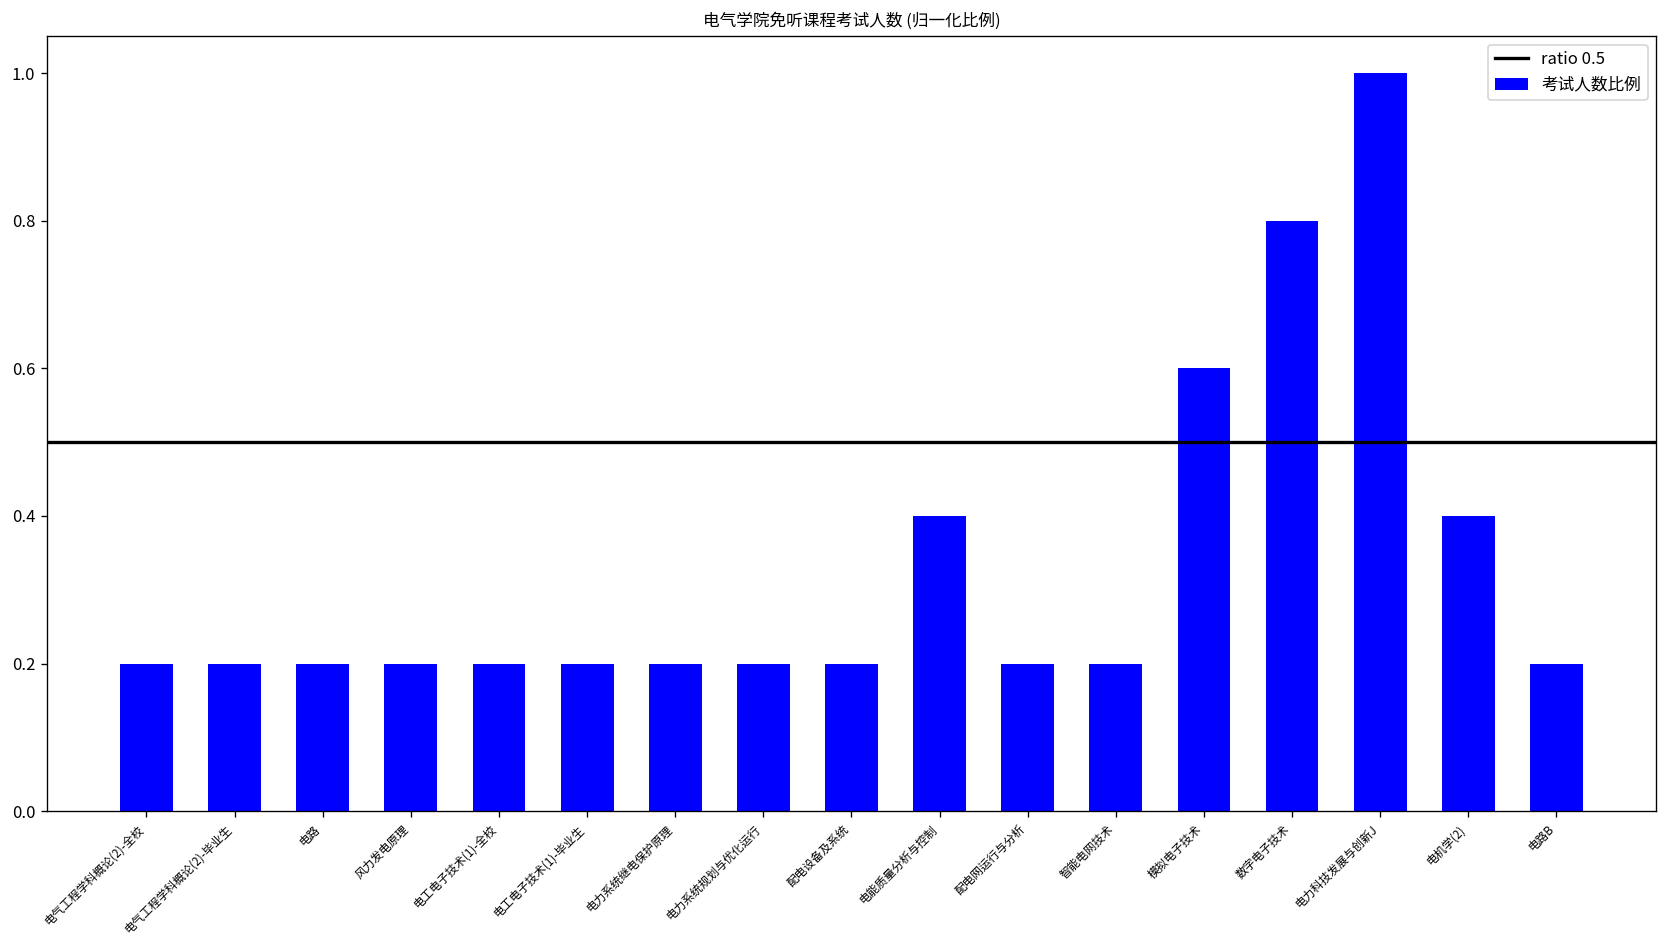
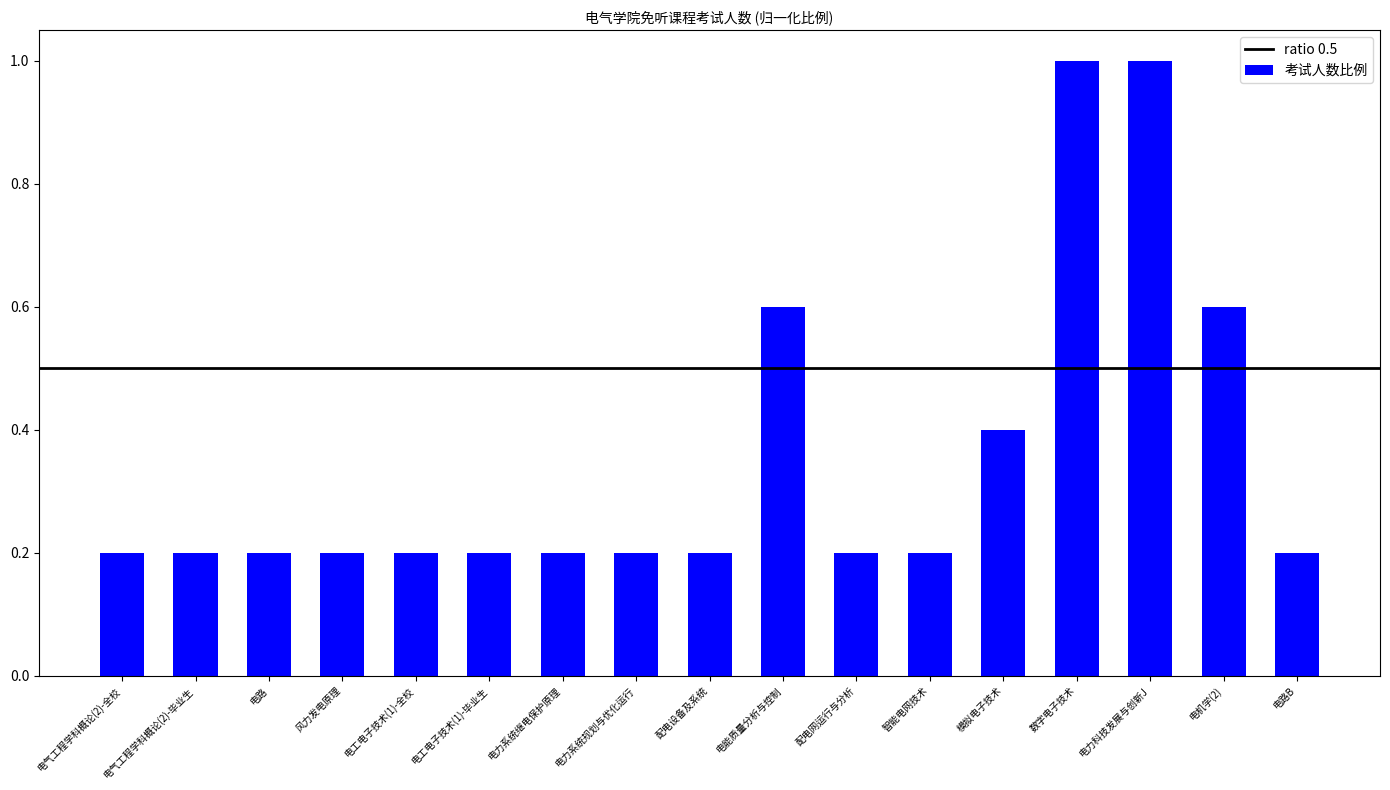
  {
    "电气工程学科概论(2)-全校": 0.20,
    "电气工程学科概论(2)-毕业生": 0.20,
    "电路": 0.20,
    "风力发电原理": 0.20,
    "电工电子技术(1)-全校": 0.20,
    "电工电子技术(1)-毕业生": 0.20,
    "电力系统继电保护原理": 0.20,
    "电力系统规划与优化运行": 0.20,
    "配电设备及系统": 0.20,
-   "电能质量分析与控制": 0.40,
+   "电能质量分析与控制": 0.60,
    "配电网运行与分析": 0.20,
    "智能电网技术": 0.20,
-   "模拟电子技术": 0.60,
-   "数字电子技术": 0.80,
+   "模拟电子技术": 0.40,
+   "数字电子技术": 1.00,
    "电力科技发展与创新J": 1.00,
-   "电机学(2)": 0.40,
+   "电机学(2)": 0.60,
    "电路B": 0.20
  }
